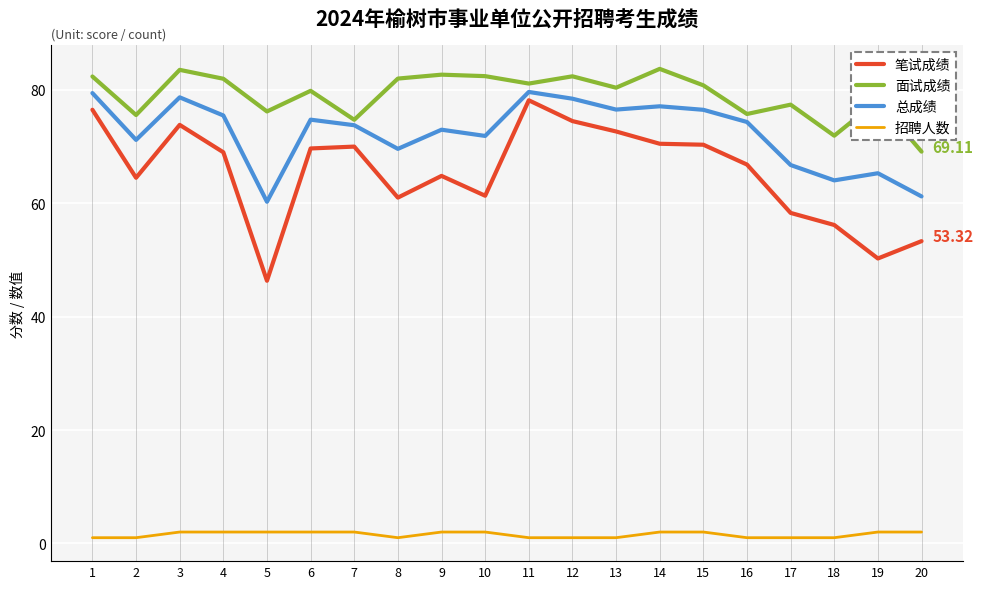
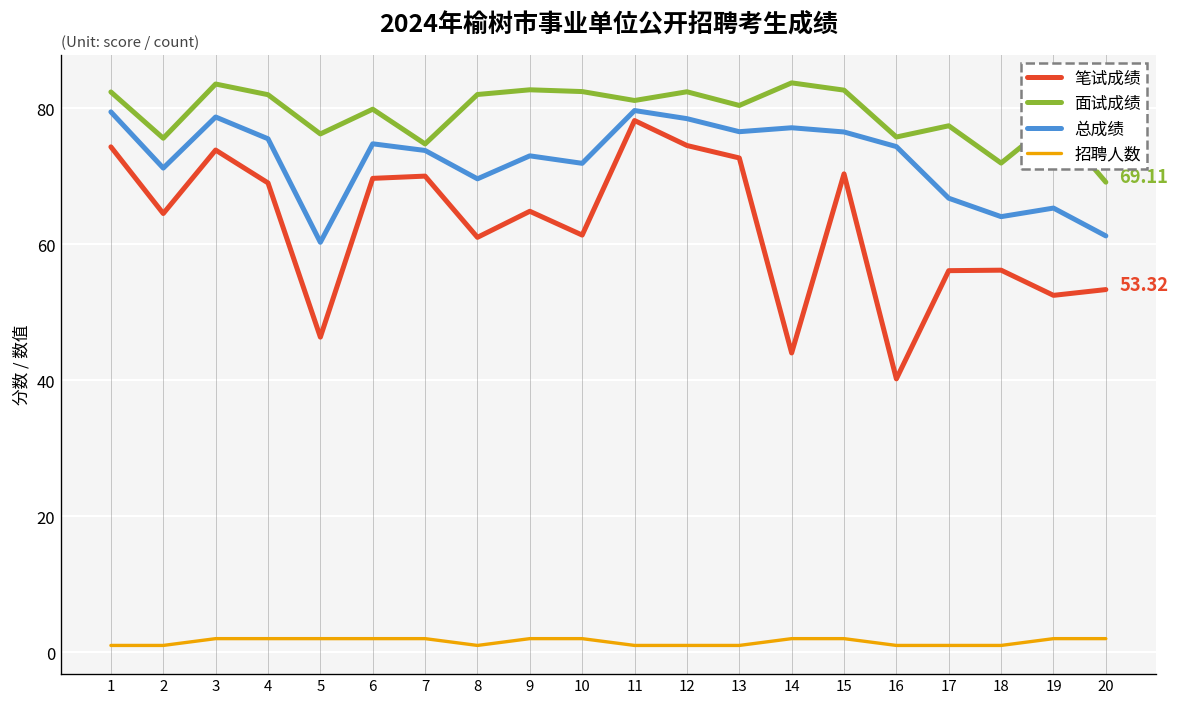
  {
    "笔试成绩": {
-     "1": 77,
+     "1": 74,
      "2": 65,
      "3": 74,
      "4": 69,
      "5": 46,
      "6": 70,
      "7": 70,
      "8": 61,
      "9": 65,
      "10": 61,
      "11": 78,
      "12": 75,
      "13": 73,
-     "14": 71,
+     "14": 44,
      "15": 70,
-     "16": 67,
-     "17": 58,
+     "16": 40,
+     "17": 56,
      "18": 56,
-     "19": 50
+     "19": 52
    },
    "面试成绩": {
      "1": 82,
      "2": 76,
      "3": 84,
      "4": 82,
      "5": 76,
      "6": 80,
      "7": 75,
      "8": 82,
      "9": 83,
      "10": 82,
      "11": 81,
      "12": 82,
      "13": 80,
      "14": 84,
-     "15": 81,
+     "15": 83,
      "16": 76,
      "17": 77,
      "18": 72
    },
    "总成绩": {
      "1": 79,
      "2": 71,
      "3": 79,
      "4": 75,
      "5": 60,
      "6": 75,
      "7": 74,
      "8": 70,
      "9": 73,
      "10": 72,
      "11": 80,
      "12": 78,
      "13": 77,
      "14": 77,
      "15": 76,
      "16": 74,
      "17": 67,
      "18": 64,
      "19": 65,
      "20": 61
    },
    "招聘人数": {
      "1": 1,
      "2": 1,
      "3": 2,
      "4": 2,
      "5": 2,
      "6": 2,
      "7": 2,
      "8": 1,
      "9": 2,
      "10": 2,
      "11": 1,
      "12": 1,
      "13": 1,
      "14": 2,
      "15": 2,
      "16": 1,
      "17": 1,
      "18": 1,
      "19": 2,
      "20": 2
    }
  }
